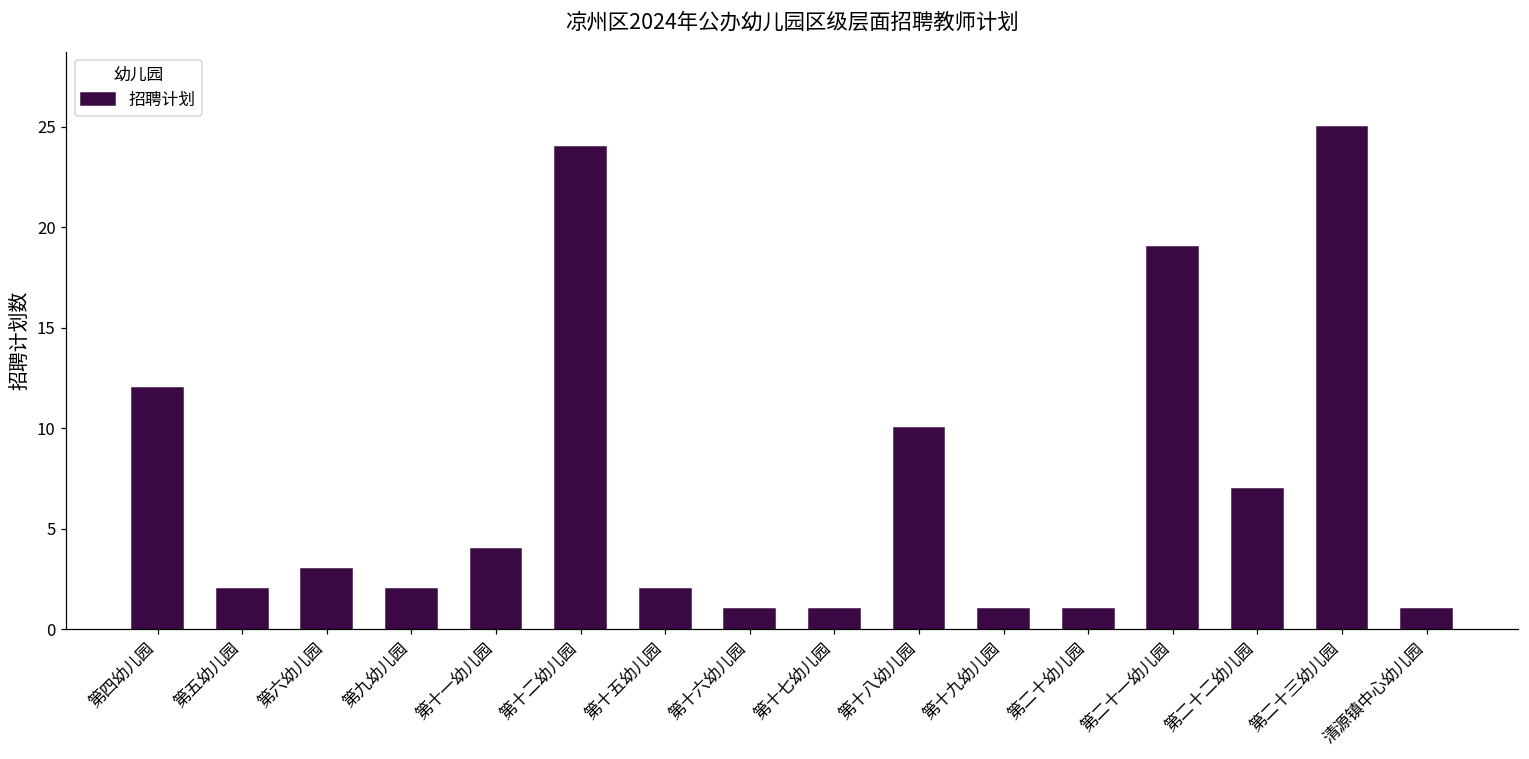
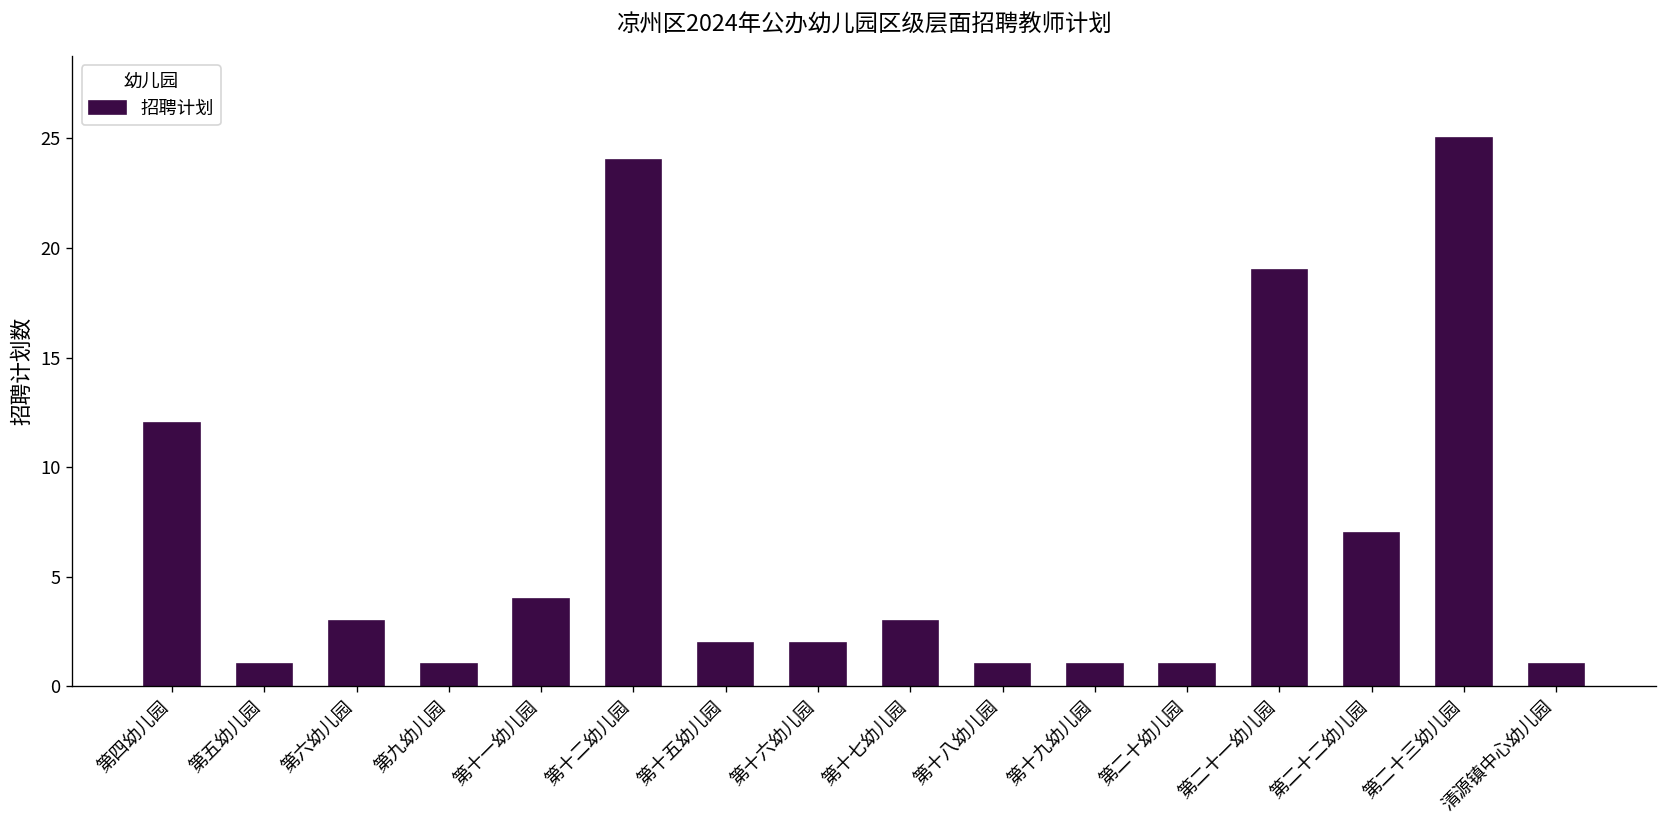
  {
    "第四幼儿园": 12,
-   "第五幼儿园": 2,
+   "第五幼儿园": 1,
    "第六幼儿园": 3,
-   "第九幼儿园": 2,
+   "第九幼儿园": 1,
    "第十一幼儿园": 4,
    "第十二幼儿园": 24,
    "第十五幼儿园": 2,
-   "第十六幼儿园": 1,
-   "第十七幼儿园": 1,
-   "第十八幼儿园": 10,
+   "第十六幼儿园": 2,
+   "第十七幼儿园": 3,
+   "第十八幼儿园": 1,
    "第十九幼儿园": 1,
    "第二十幼儿园": 1,
    "第二十一幼儿园": 19,
    "第二十二幼儿园": 7,
    "第二十三幼儿园": 25,
    "清源镇中心幼儿园": 1
  }
